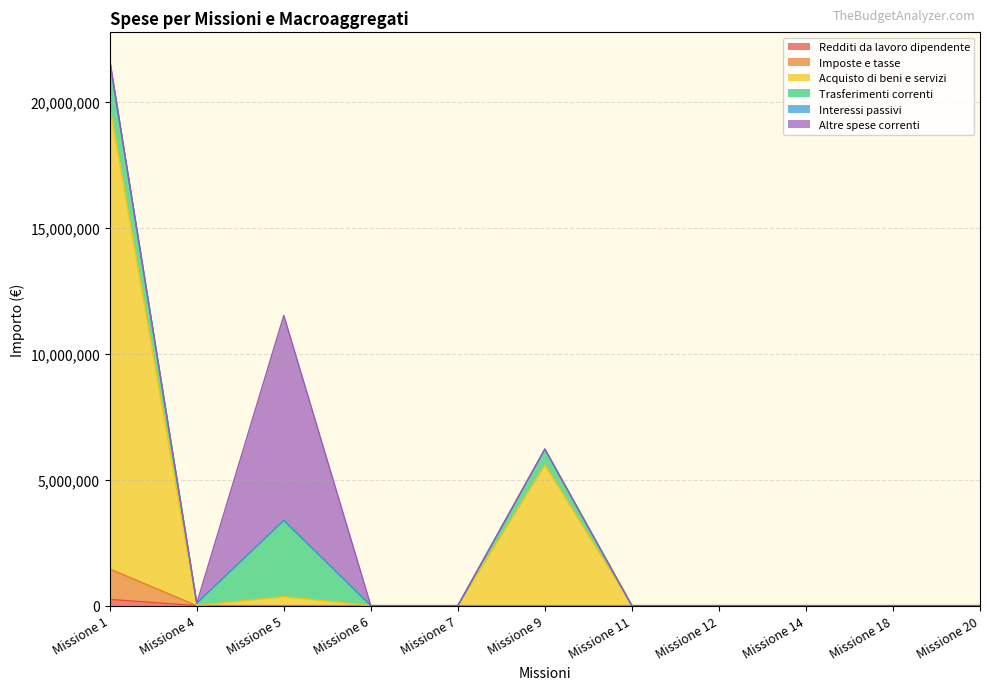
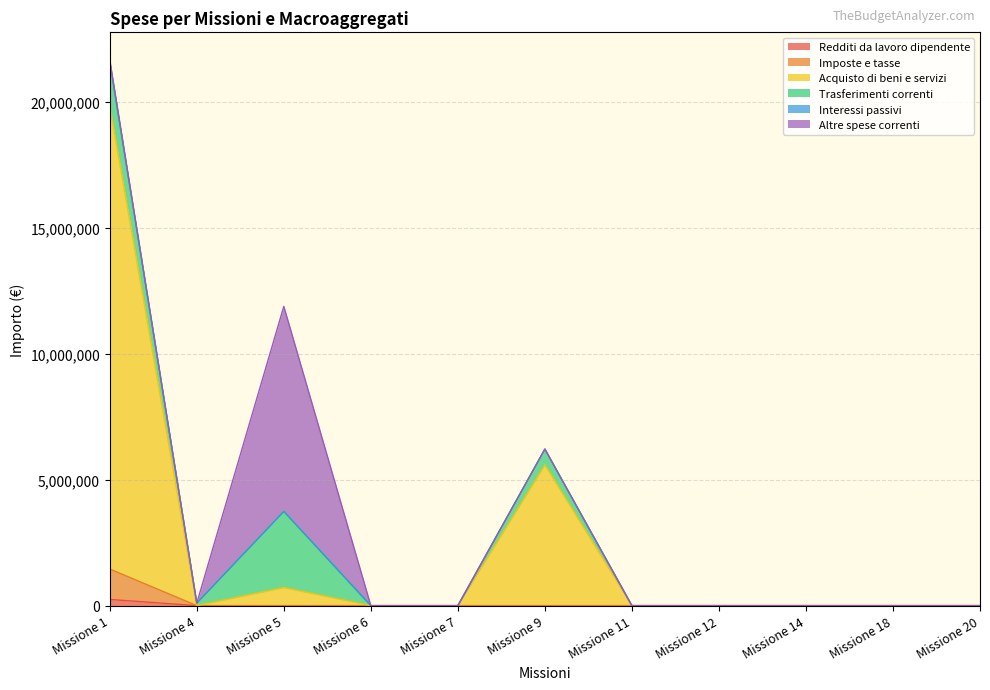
  {
    "Acquisto di beni e servizi": {
      "Missione 1": "18,400,000",
-     "Missione 5": "400,000",
+     "Missione 5": "700,000",
      "Missione 9": "5,600,000"
    },
    "Altre spese correnti": {
      "Missione 5": "8,100,000"
    }
  }
